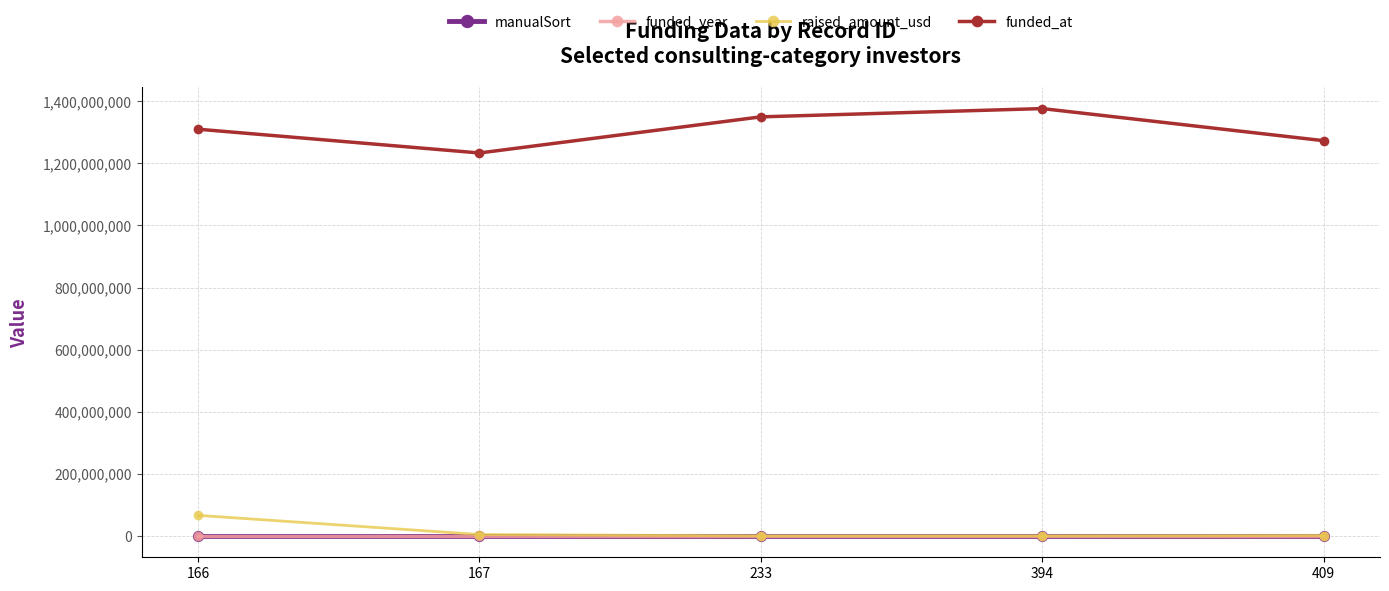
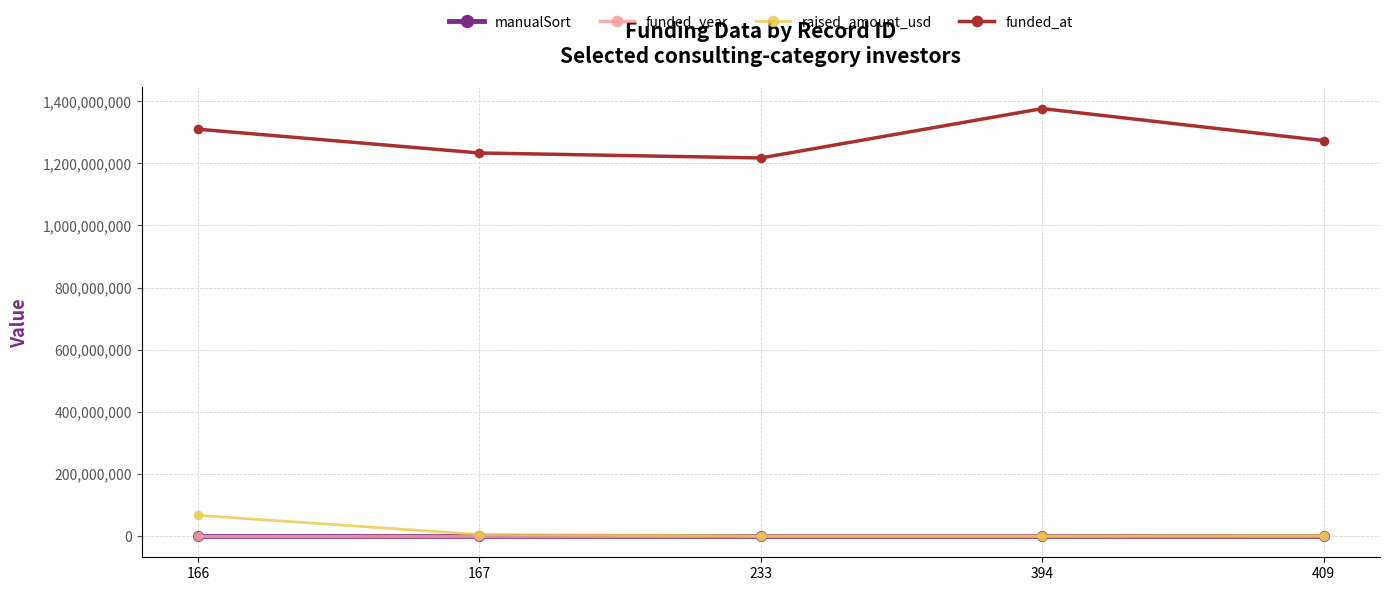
  {
    "funded_year": {
      "166": "0"
    },
    "raised_amount_usd": {
      "166": "70,000,000"
    },
    "funded_at": {
      "166": "1,310,000,000",
      "167": "1,230,000,000",
-     "233": "1,350,000,000",
+     "233": "1,220,000,000",
      "394": "1,380,000,000",
      "409": "1,270,000,000"
    }
  }
